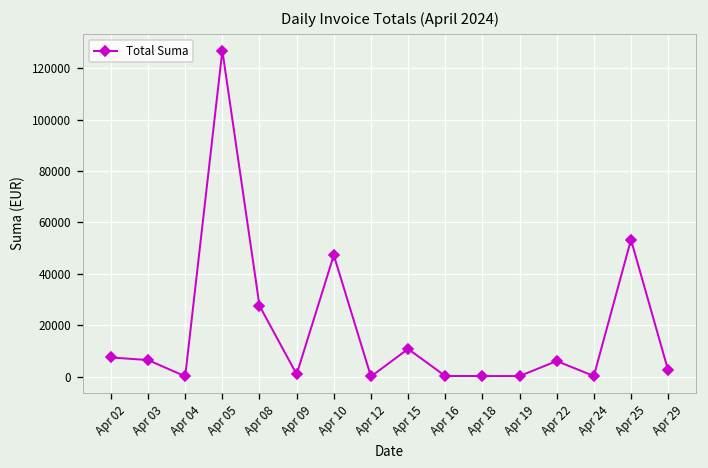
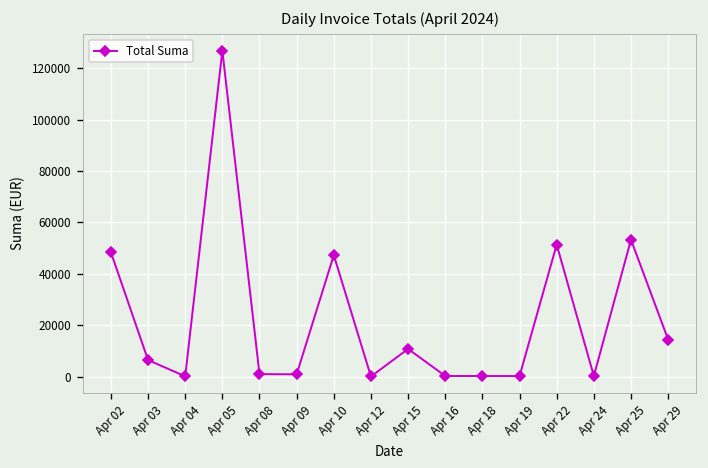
  {
-   "Apr 02": 7000,
+   "Apr 02": 48000,
    "Apr 03": 6000,
    "Apr 04": 0,
    "Apr 05": 127000,
-   "Apr 08": 28000,
+   "Apr 08": 1000,
    "Apr 09": 1000,
    "Apr 10": 47000,
    "Apr 12": 0,
    "Apr 15": 11000,
    "Apr 16": 0,
    "Apr 18": 0,
    "Apr 19": 0,
-   "Apr 22": 6000,
+   "Apr 22": 51000,
    "Apr 24": 0,
    "Apr 25": 53000,
-   "Apr 29": 2000
+   "Apr 29": 14000
  }
